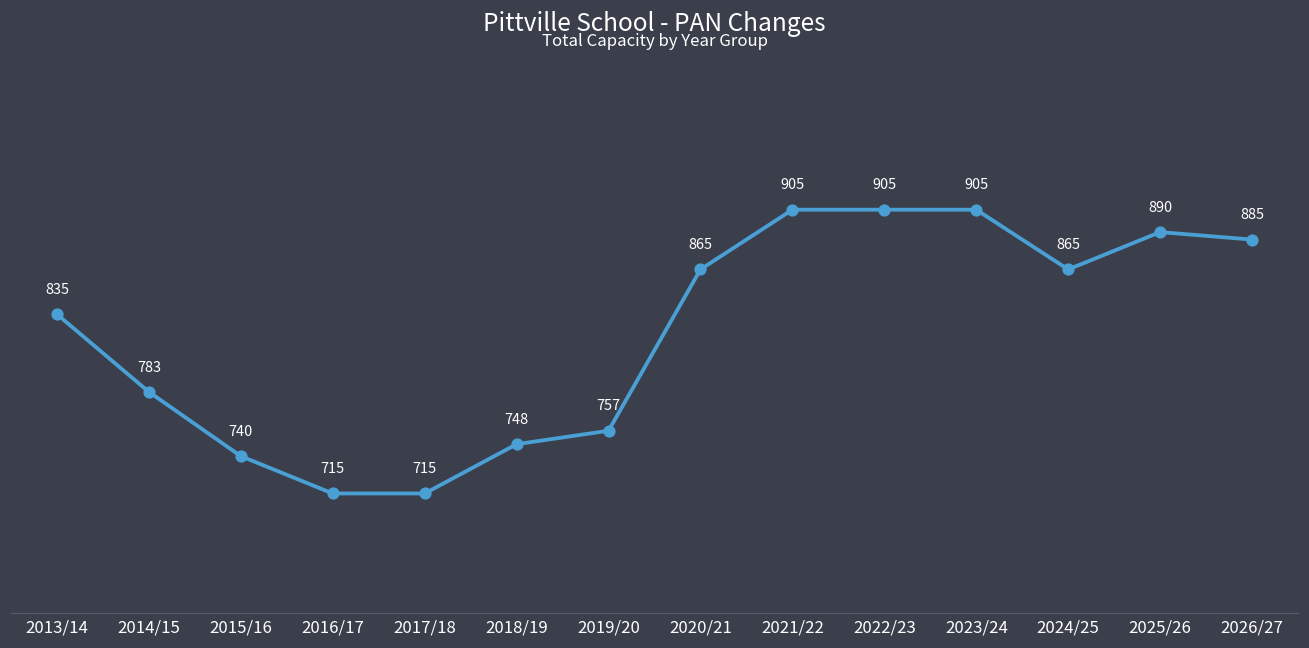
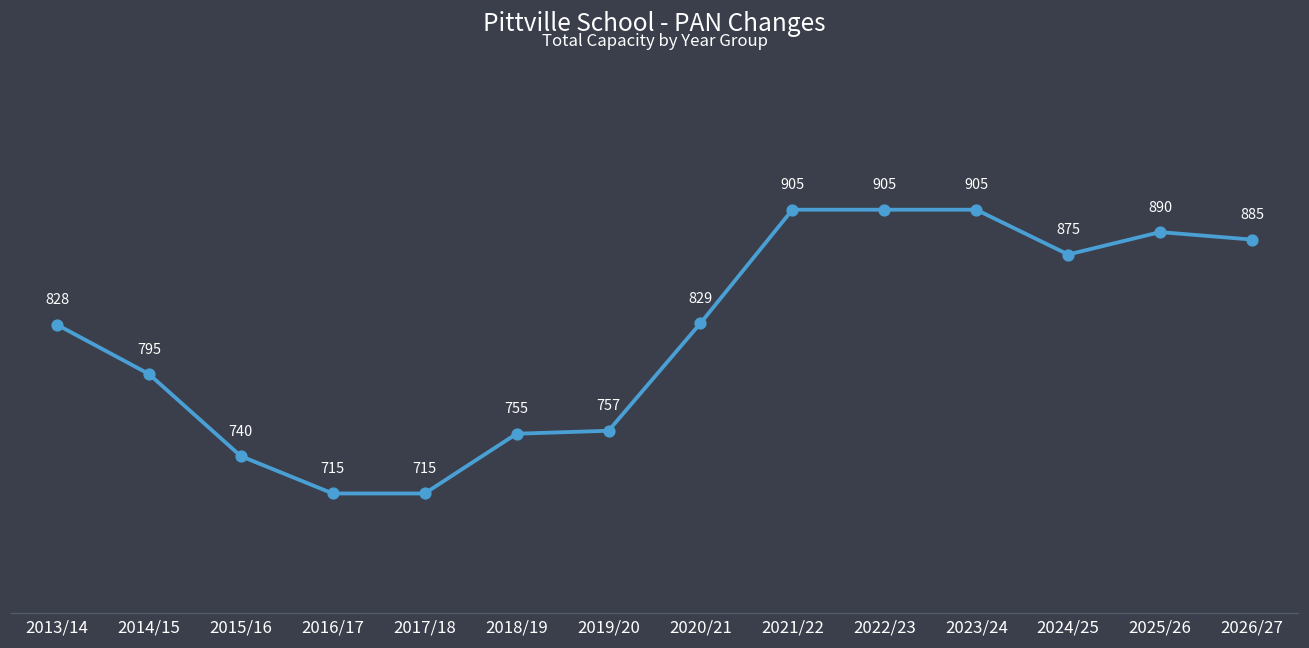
  {
-   "2013/14": 835,
-   "2014/15": 783,
+   "2013/14": 828,
+   "2014/15": 795,
    "2015/16": 740,
    "2016/17": 715,
    "2017/18": 715,
-   "2018/19": 748,
+   "2018/19": 755,
    "2019/20": 757,
-   "2020/21": 865,
+   "2020/21": 829,
    "2021/22": 905,
    "2022/23": 905,
    "2023/24": 905,
-   "2024/25": 865,
+   "2024/25": 875,
    "2025/26": 890,
    "2026/27": 885
  }
